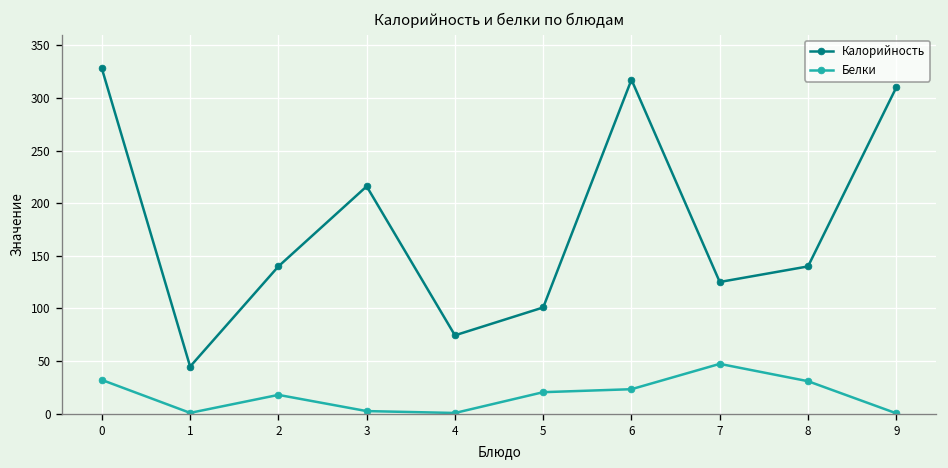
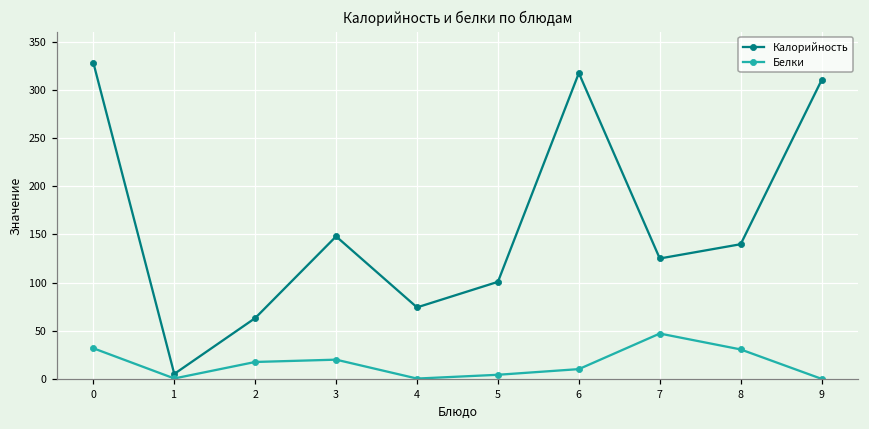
  {
    "Калорийность": {
      "0": 330,
-     "1": 40,
-     "2": 140,
-     "3": 220,
+     "1": 10,
+     "2": 60,
+     "3": 150,
      "4": 70,
      "5": 100,
      "6": 320,
      "7": 130,
      "8": 140,
      "9": 310
    },
    "Белки": {
      "0": 30,
      "1": 0,
      "2": 20,
-     "3": 0,
+     "3": 20,
      "4": 0,
-     "5": 20,
-     "6": 20,
+     "5": 0,
+     "6": 10,
      "7": 50,
      "8": 30,
      "9": 0
    }
  }
